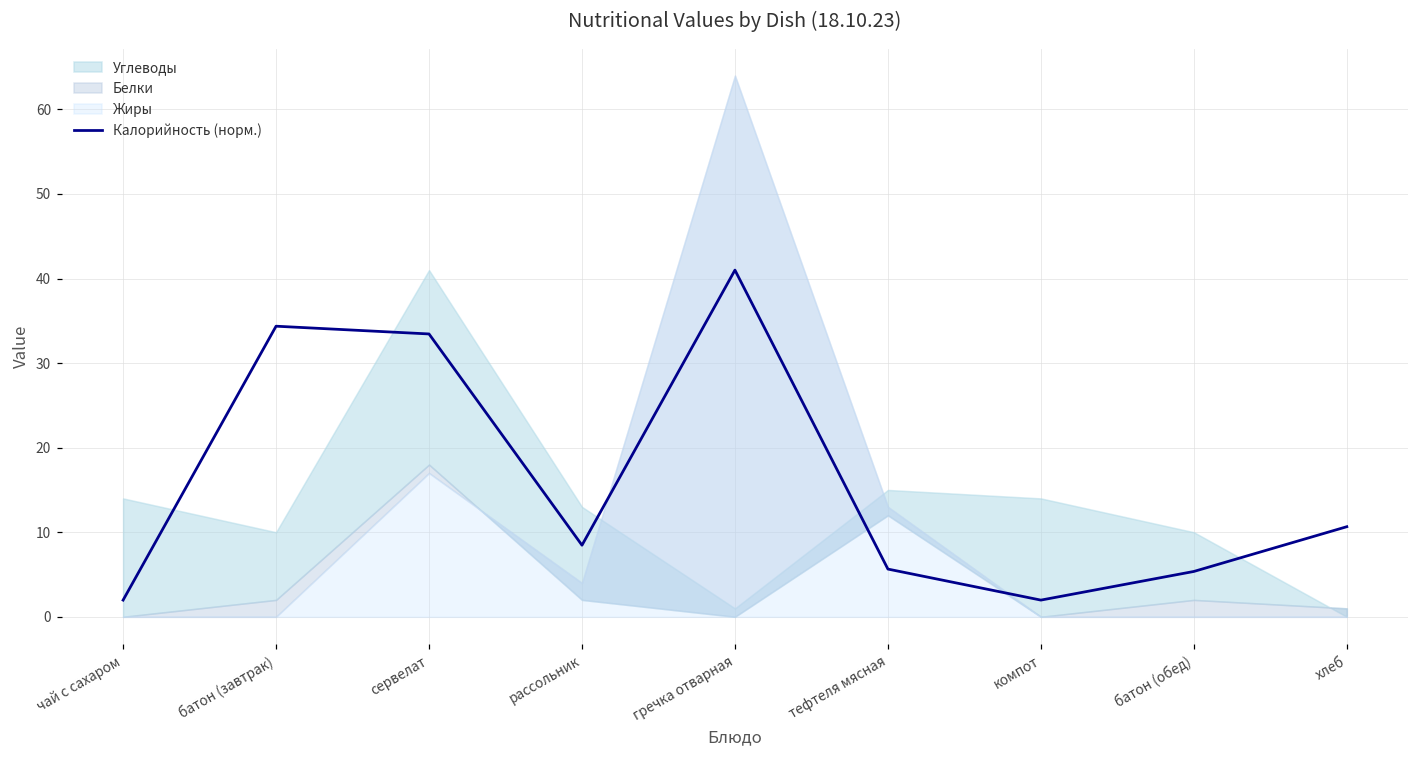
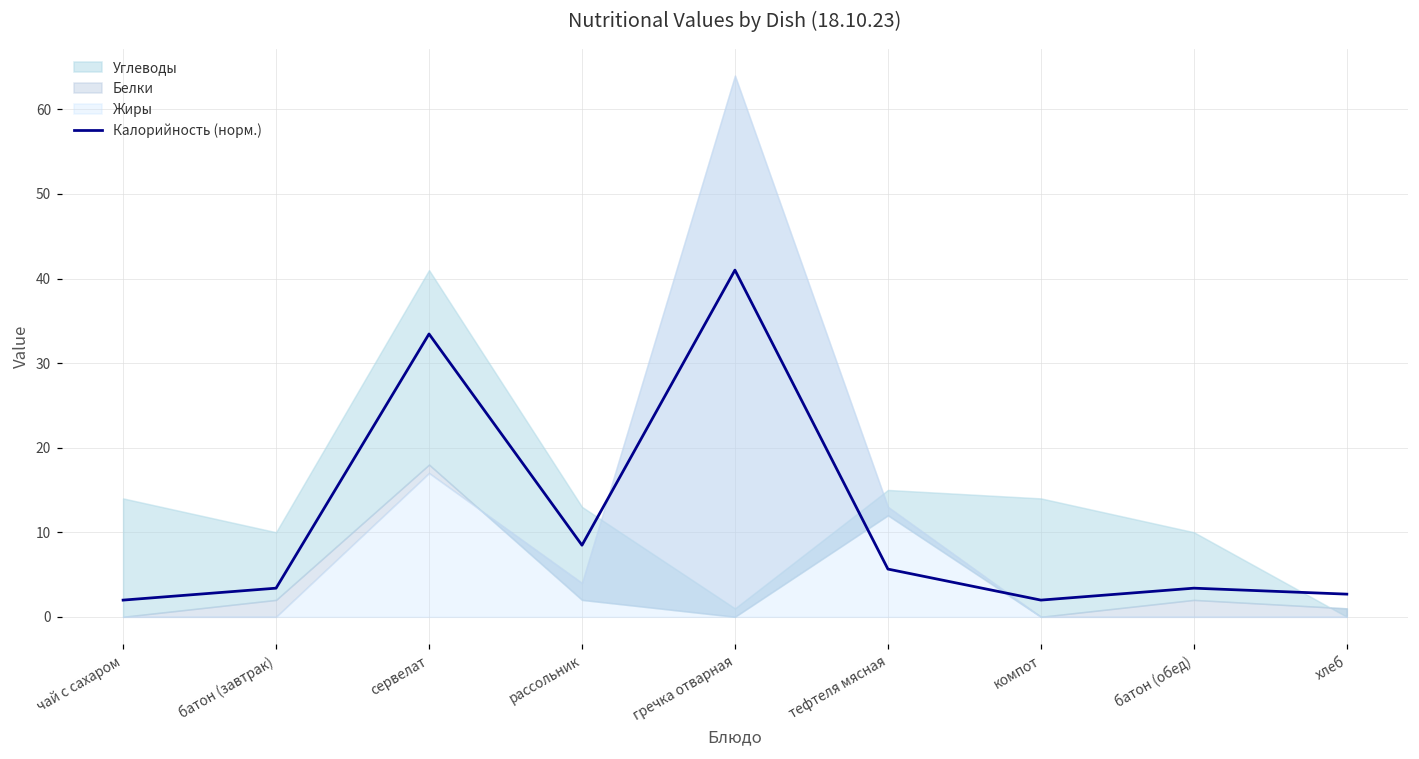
  {
    "Калорийность (норм.)": {
      "чай с сахаром": 2,
-     "батон (завтрак)": 34,
+     "батон (завтрак)": 3,
      "сервелат": 33,
      "рассольник": 8,
      "гречка отварная": 41,
      "тефтеля мясная": 6,
      "компот": 2,
-     "батон (обед)": 5,
-     "хлеб": 11
+     "батон (обед)": 3,
+     "хлеб": 3
    }
  }
